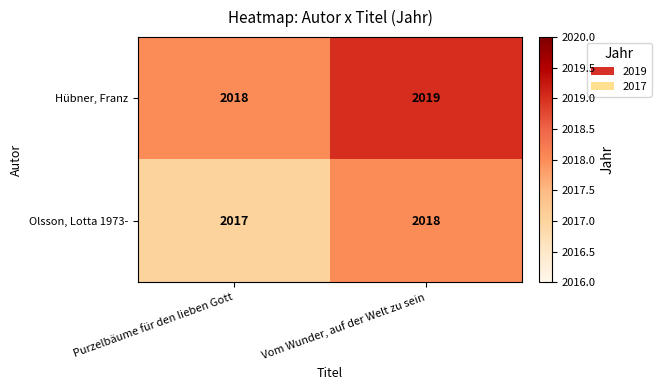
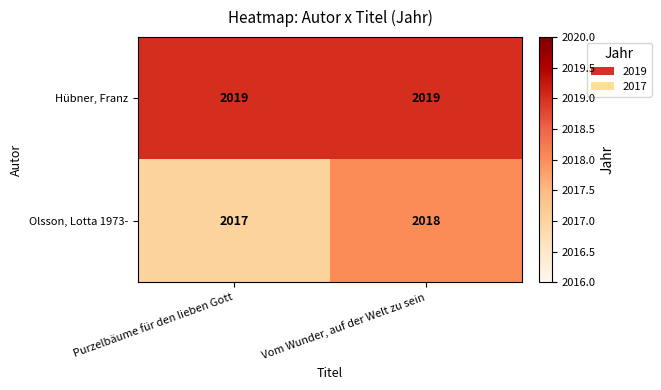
  {
    "Hübner, Franz": {
-     "Purzelbäume für den lieben Gott": 2018,
+     "Purzelbäume für den lieben Gott": 2019,
      "Vom Wunder, auf der Welt zu sein": 2019
    },
    "Olsson, Lotta 1973-": {
      "Purzelbäume für den lieben Gott": 2017,
      "Vom Wunder, auf der Welt zu sein": 2018
    }
  }
